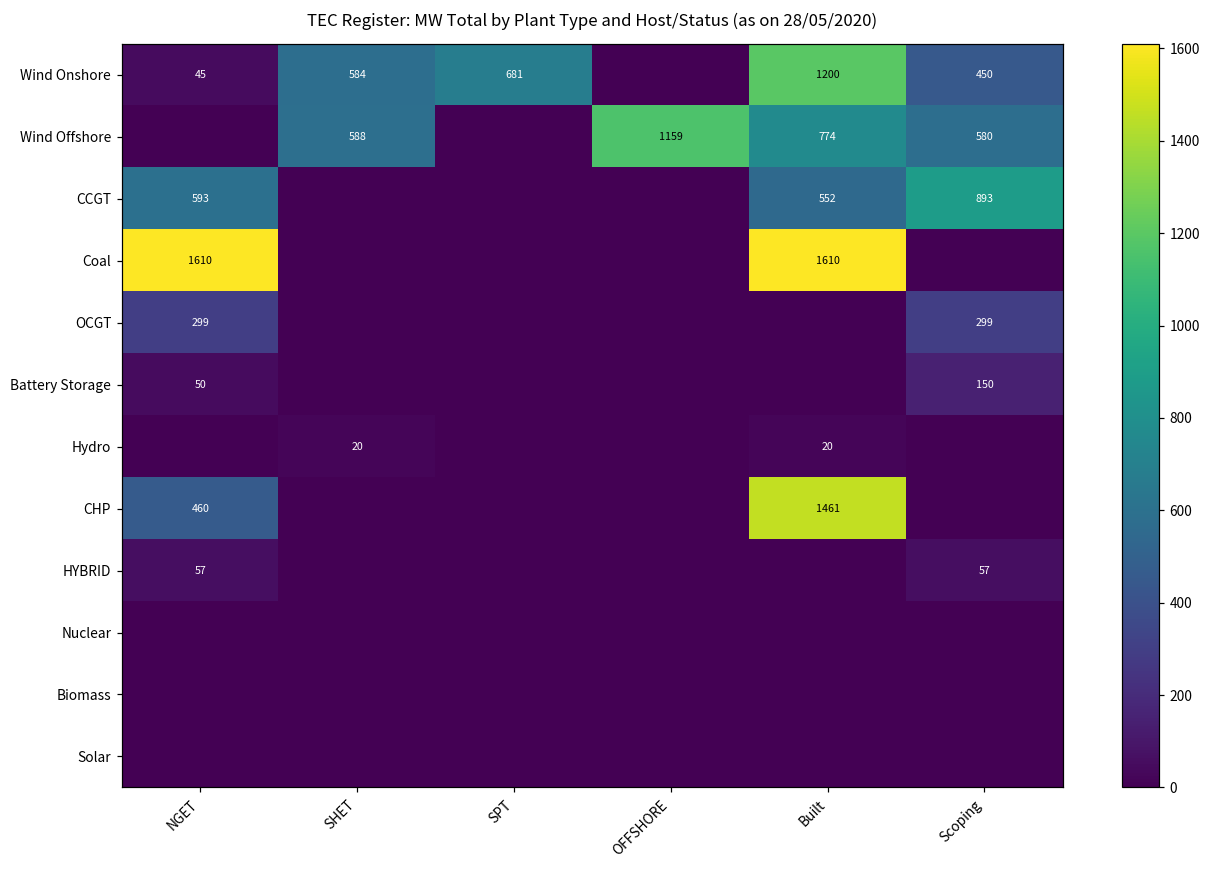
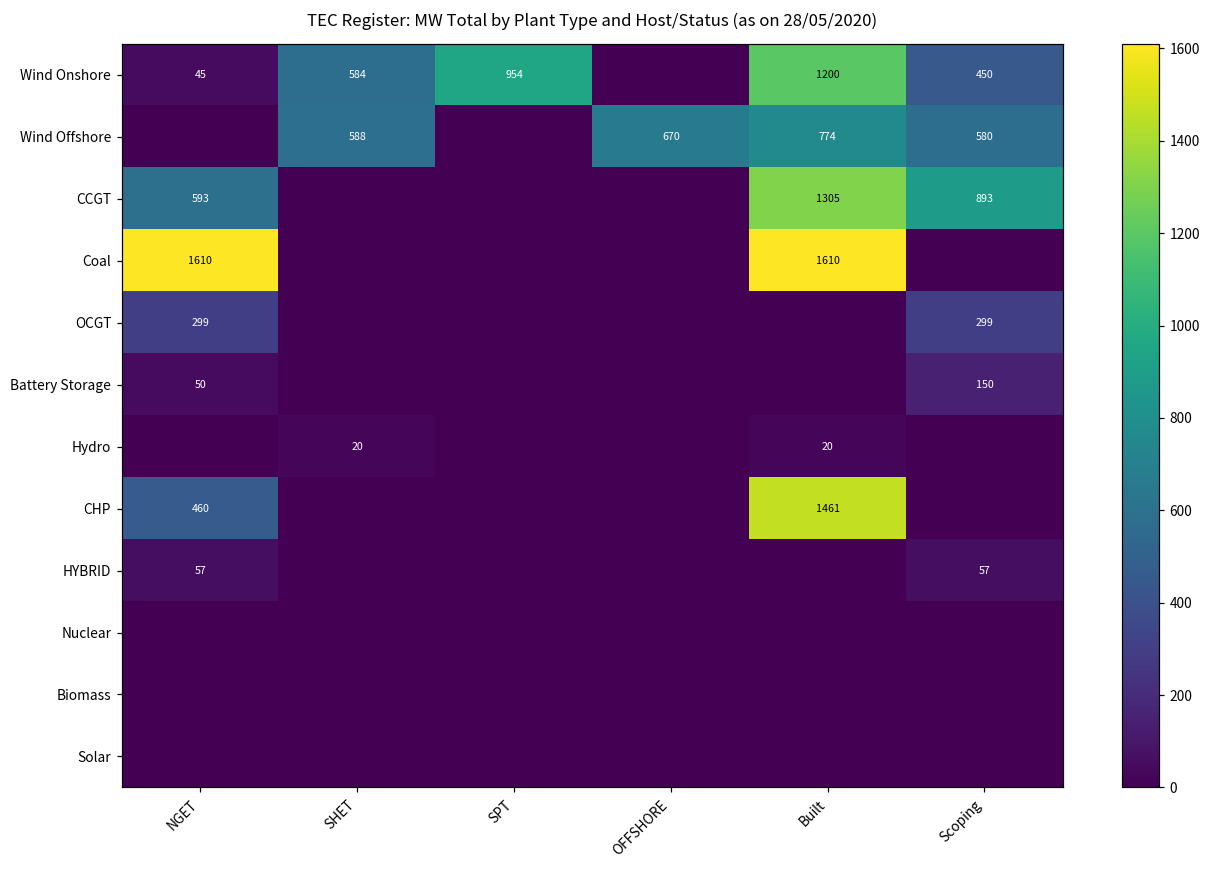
  {
    "Wind Onshore": {
      "NGET": 45,
      "SHET": 584,
-     "SPT": 681,
+     "SPT": 954,
      "Built": 1200,
      "Scoping": 450
    },
    "Wind Offshore": {
      "SHET": 588,
-     "OFFSHORE": 1159,
+     "OFFSHORE": 670,
      "Built": 774,
      "Scoping": 580
    },
    "CCGT": {
      "NGET": 593,
-     "Built": 552,
+     "Built": 1305,
      "Scoping": 893
    },
    "Coal": {
      "NGET": 1610,
      "Built": 1610
    },
    "OCGT": {
      "NGET": 299,
      "Scoping": 299
    },
    "Battery Storage": {
      "NGET": 50,
      "Scoping": 150
    },
    "Hydro": {
      "SHET": 20,
      "Built": 20
    },
    "CHP": {
      "NGET": 460,
      "Built": 1461
    },
    "HYBRID": {
      "NGET": 57,
      "Scoping": 57
    }
  }
